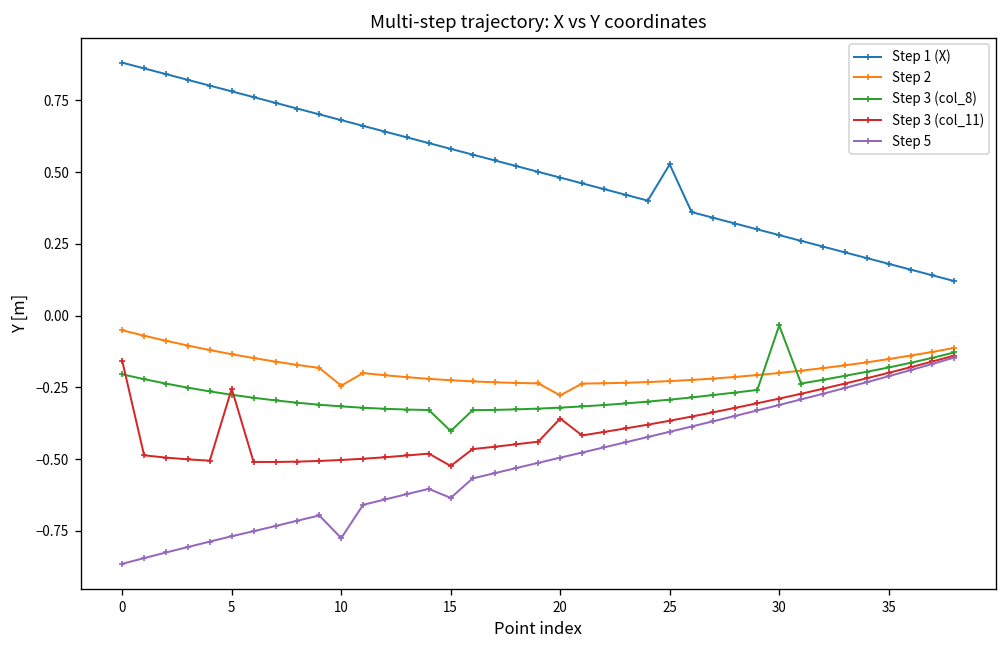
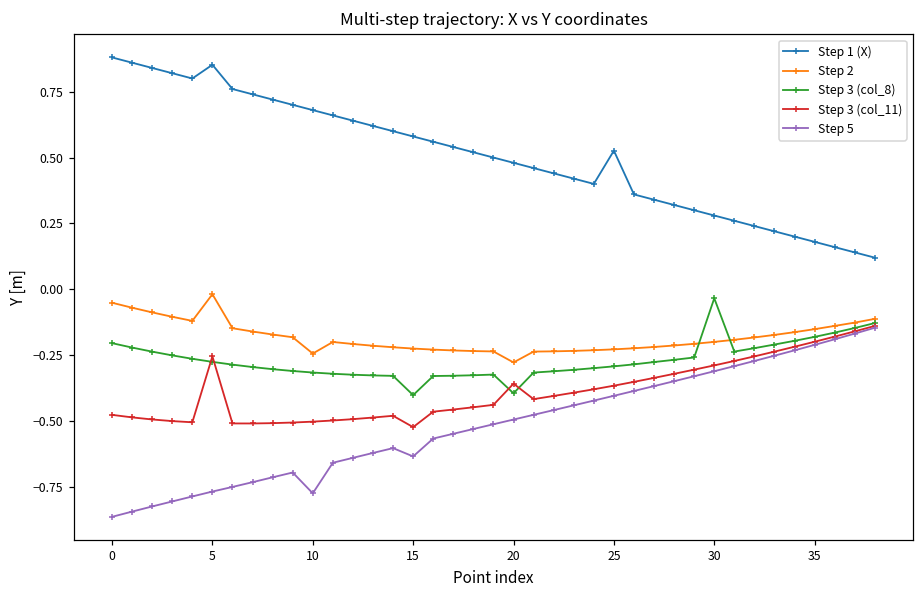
  {
    "Step 1 (X)": {
      "0": 0.88,
-     "5": 0.78,
+     "5": 0.85,
      "10": 0.68,
      "15": 0.58,
      "20": 0.48,
      "25": 0.53,
      "30": 0.28,
      "35": 0.18
    },
    "Step 2": {
      "0": -0.05,
-     "5": -0.13,
+     "5": -0.02,
      "10": -0.24,
      "15": -0.23,
      "20": -0.28,
      "25": -0.23,
      "30": -0.20,
      "35": -0.15
    },
    "Step 3 (col_8)": {
      "0": -0.20,
      "5": -0.28,
      "10": -0.32,
      "15": -0.40,
-     "20": -0.32,
+     "20": -0.40,
      "25": -0.29,
      "30": -0.03,
      "35": -0.18
    },
    "Step 3 (col_11)": {
-     "0": -0.16,
+     "0": -0.48,
      "5": -0.25,
      "10": -0.50,
      "15": -0.52,
      "20": -0.36,
      "25": -0.37,
      "30": -0.29,
      "35": -0.20
    },
    "Step 5": {
      "0": -0.86,
      "5": -0.77,
      "10": -0.78,
      "15": -0.64,
      "20": -0.49,
      "25": -0.40,
      "30": -0.31,
      "35": -0.21
    }
  }
